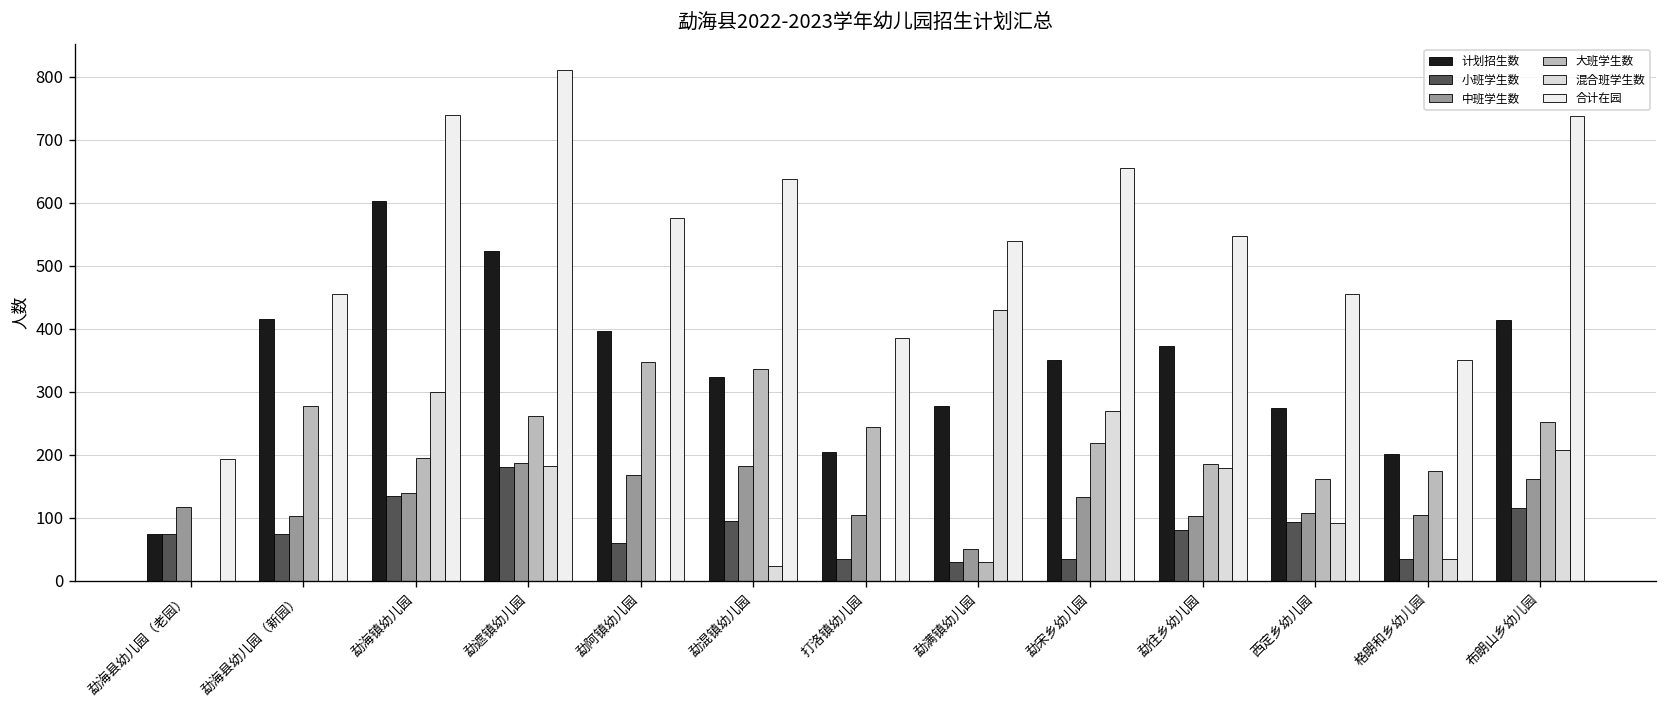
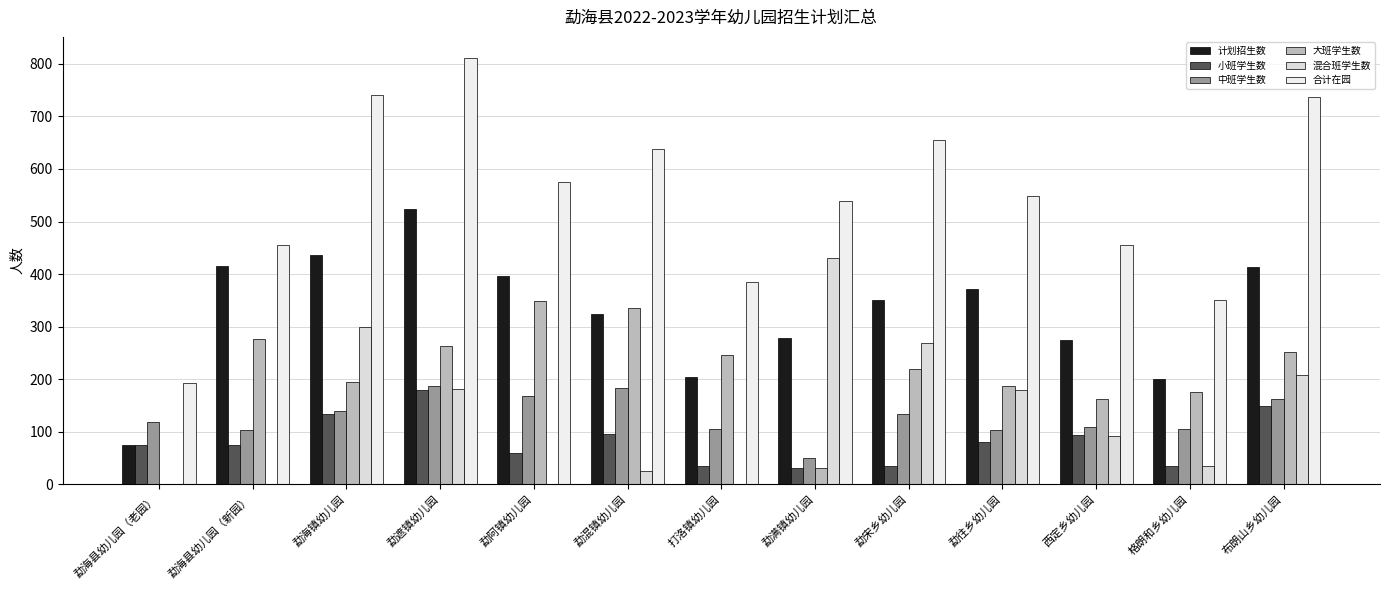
  {
    "计划招生数": {
      "勐海县幼儿园（老园）": 80,
      "勐海县幼儿园（新园）": 420,
-     "勐海镇幼儿园": 600,
+     "勐海镇幼儿园": 440,
      "勐遮镇幼儿园": 520,
      "勐阿镇幼儿园": 400,
      "勐混镇幼儿园": 320,
      "打洛镇幼儿园": 200,
      "勐满镇幼儿园": 280,
      "勐宋乡幼儿园": 350,
      "勐往乡幼儿园": 370,
      "西定乡幼儿园": 280,
      "格朗和乡幼儿园": 200,
      "布朗山乡幼儿园": 410
    },
    "小班学生数": {
      "勐海县幼儿园（老园）": 80,
      "勐海县幼儿园（新园）": 80,
      "勐海镇幼儿园": 130,
      "勐遮镇幼儿园": 180,
      "勐阿镇幼儿园": 60,
      "勐混镇幼儿园": 100,
      "打洛镇幼儿园": 40,
      "勐满镇幼儿园": 30,
      "勐宋乡幼儿园": 40,
      "勐往乡幼儿园": 80,
      "西定乡幼儿园": 90,
      "格朗和乡幼儿园": 40,
-     "布朗山乡幼儿园": 120
+     "布朗山乡幼儿园": 150
    }
  }
